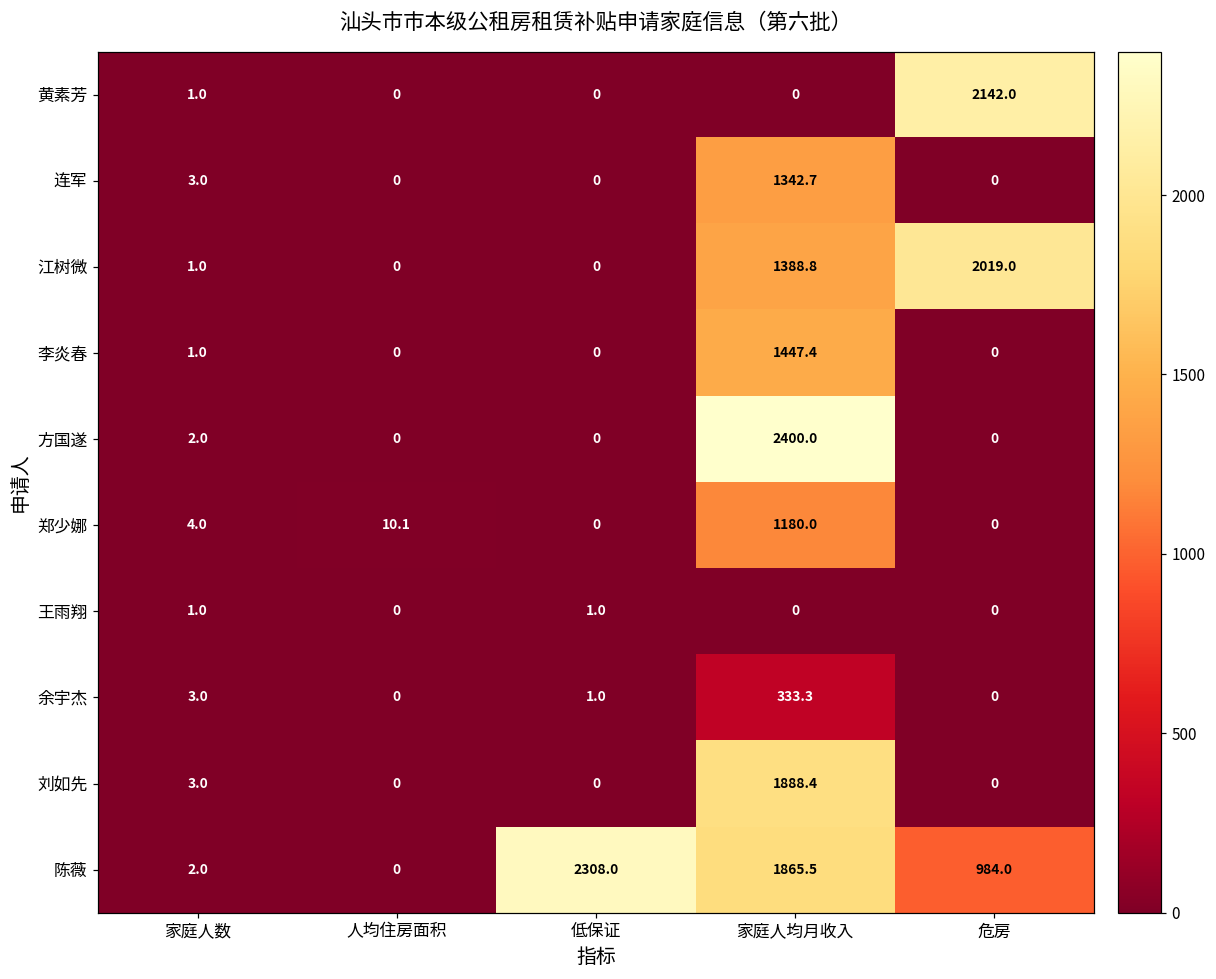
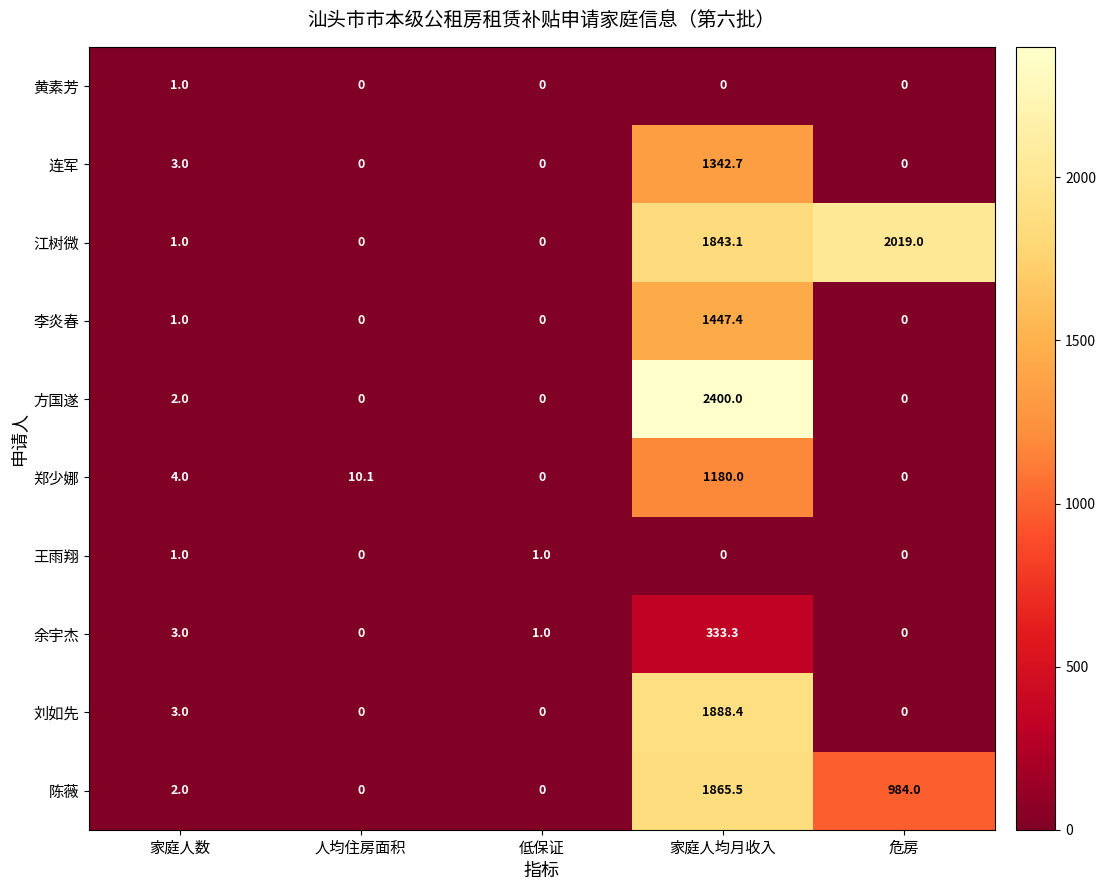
  {
    "黄素芳": {
      "家庭人数": 1.0,
      "人均住房面积": 0,
      "低保证": 0,
      "家庭人均月收入": 0,
-     "危房": 2142.0
+     "危房": 0
    },
    "连军": {
      "家庭人数": 3.0,
      "人均住房面积": 0,
      "低保证": 0,
      "家庭人均月收入": 1342.7,
      "危房": 0
    },
    "江树微": {
      "家庭人数": 1.0,
      "人均住房面积": 0,
      "低保证": 0,
-     "家庭人均月收入": 1388.8,
+     "家庭人均月收入": 1843.1,
      "危房": 2019.0
    },
    "李炎春": {
      "家庭人数": 1.0,
      "人均住房面积": 0,
      "低保证": 0,
      "家庭人均月收入": 1447.4,
      "危房": 0
    },
    "方国遂": {
      "家庭人数": 2.0,
      "人均住房面积": 0,
      "低保证": 0,
      "家庭人均月收入": 2400.0,
      "危房": 0
    },
    "郑少娜": {
      "家庭人数": 4.0,
      "人均住房面积": 10.1,
      "低保证": 0,
      "家庭人均月收入": 1180.0,
      "危房": 0
    },
    "王雨翔": {
      "家庭人数": 1.0,
      "人均住房面积": 0,
      "低保证": 1.0,
      "家庭人均月收入": 0,
      "危房": 0
    },
    "余宇杰": {
      "家庭人数": 3.0,
      "人均住房面积": 0,
      "低保证": 1.0,
      "家庭人均月收入": 333.3,
      "危房": 0
    },
    "刘如先": {
      "家庭人数": 3.0,
      "人均住房面积": 0,
      "低保证": 0,
      "家庭人均月收入": 1888.4,
      "危房": 0
    },
    "陈薇": {
      "家庭人数": 2.0,
      "人均住房面积": 0,
-     "低保证": 2308.0,
+     "低保证": 0,
      "家庭人均月收入": 1865.5,
      "危房": 984.0
    }
  }
